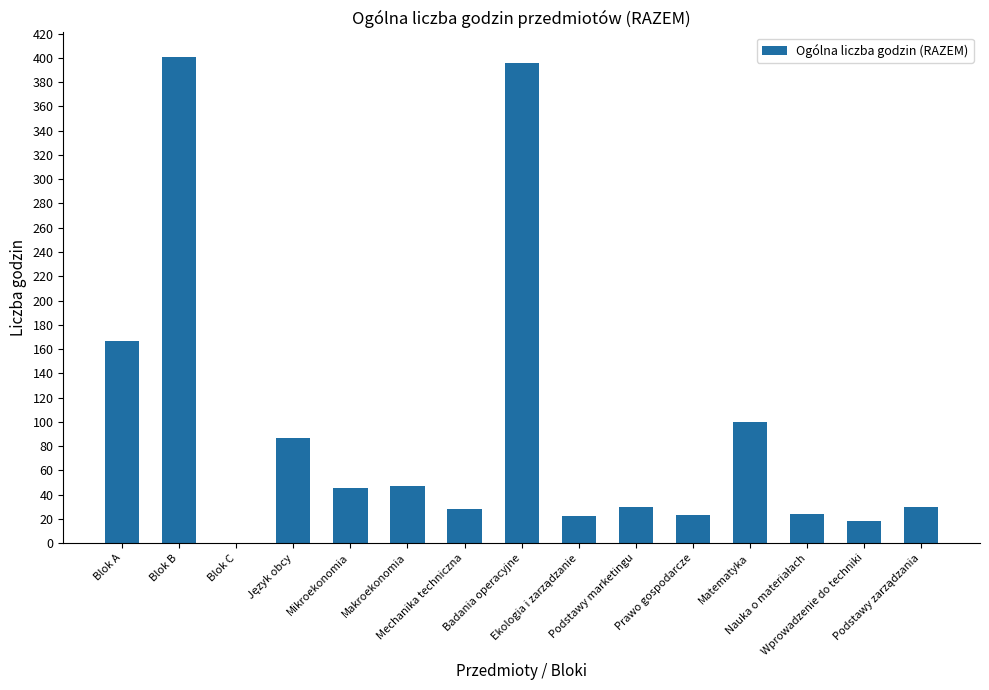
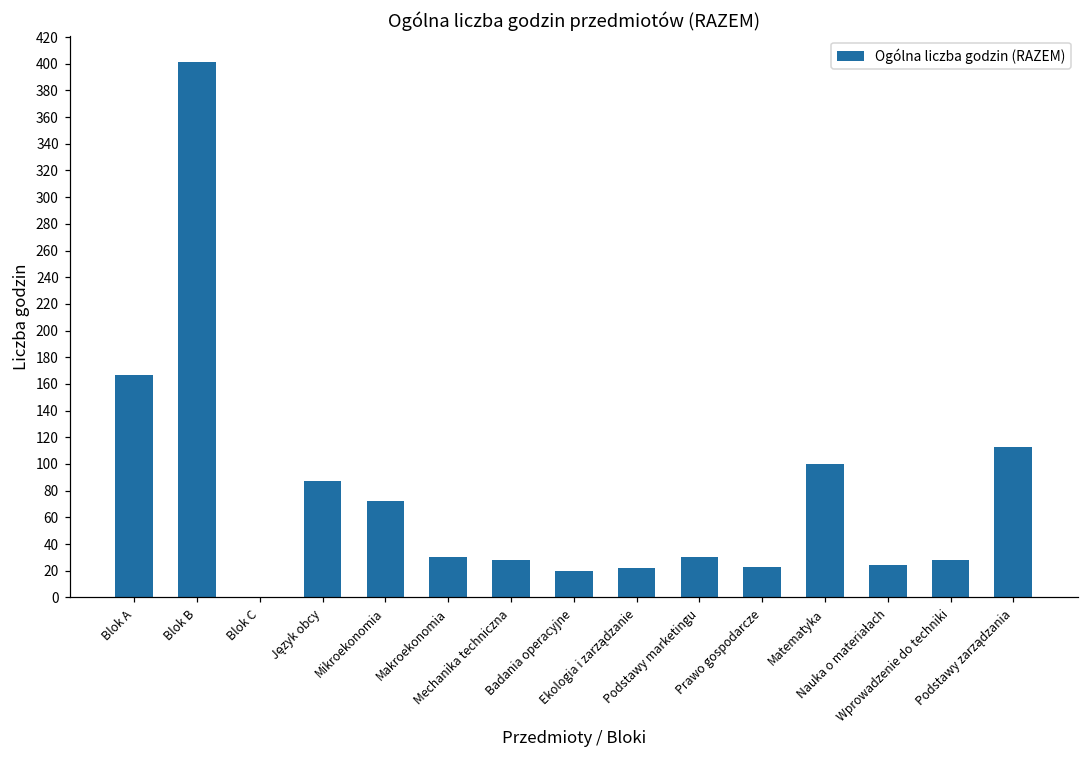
  {
    "Blok A": 167,
    "Blok B": 401,
    "Blok C": 0,
    "Język obcy": 87,
-   "Mikroekonomia": 45,
-   "Makroekonomia": 47,
+   "Mikroekonomia": 72,
+   "Makroekonomia": 30,
    "Mechanika techniczna": 28,
-   "Badania operacyjne": 396,
+   "Badania operacyjne": 20,
    "Ekologia i zarządzanie": 22,
    "Podstawy marketingu": 30,
    "Prawo gospodarcze": 23,
    "Matematyka": 100,
    "Nauka o materiałach": 24,
-   "Wprowadzenie do techniki": 18,
-   "Podstawy zarządzania": 30
+   "Wprowadzenie do techniki": 28,
+   "Podstawy zarządzania": 113
  }
